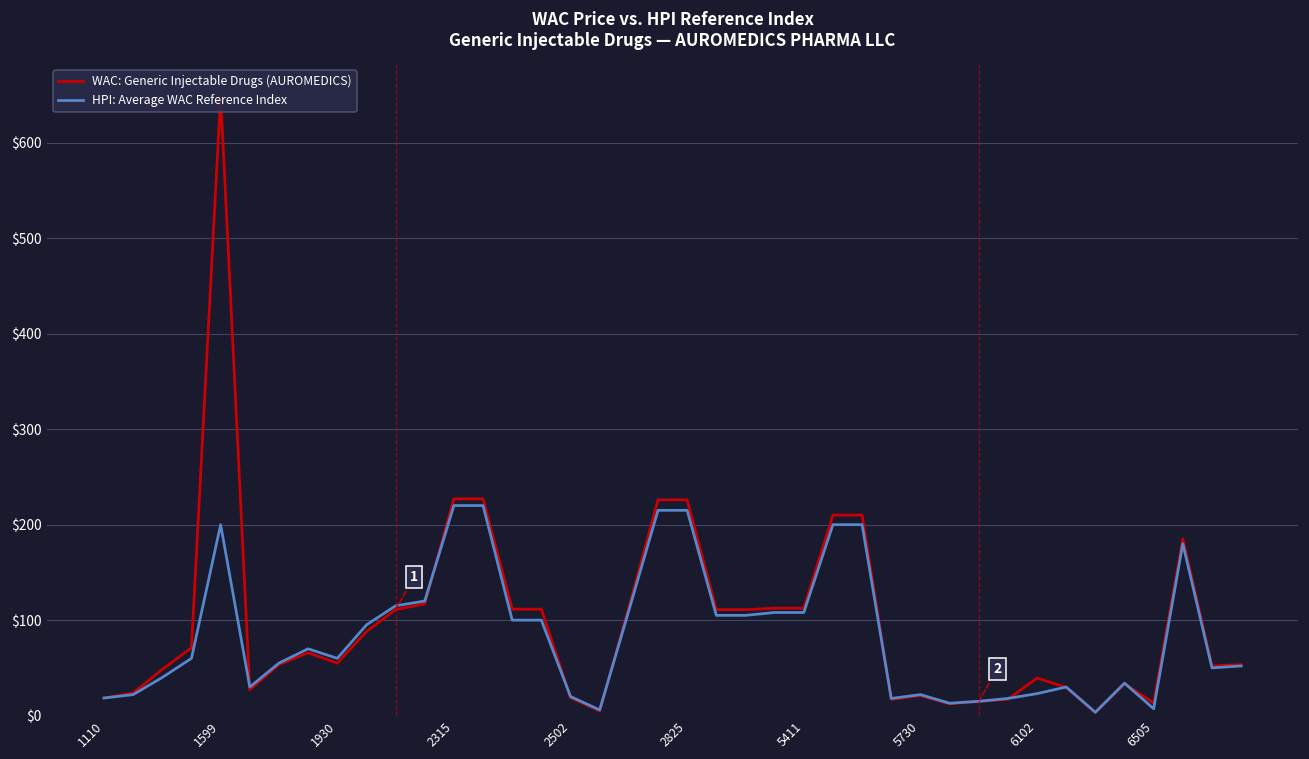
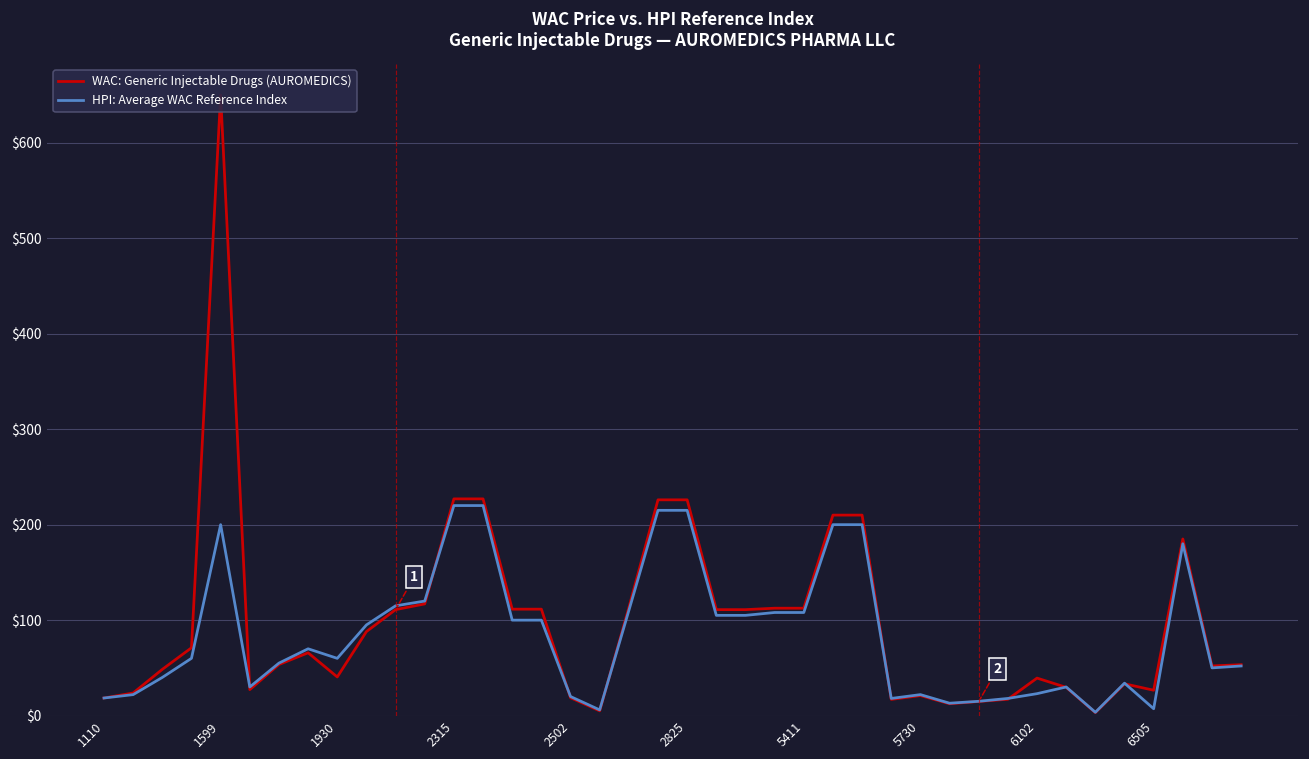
  {
    "WAC: Generic Injectable Drugs (AUROMEDICS)": {
-     "1930": "$60",
+     "1930": "$40",
      "2315": "$230",
      "2825": "$230",
      "5411": "$110",
      "6102": "$40",
-     "6505": "$10"
+     "6505": "$30"
    },
    "HPI: Average WAC Reference Index": {
      "1599": "$200",
      "1930": "$60",
      "2315": "$220",
      "2825": "$220",
      "5411": "$110",
      "6102": "$20",
      "6505": "$10"
    }
  }
